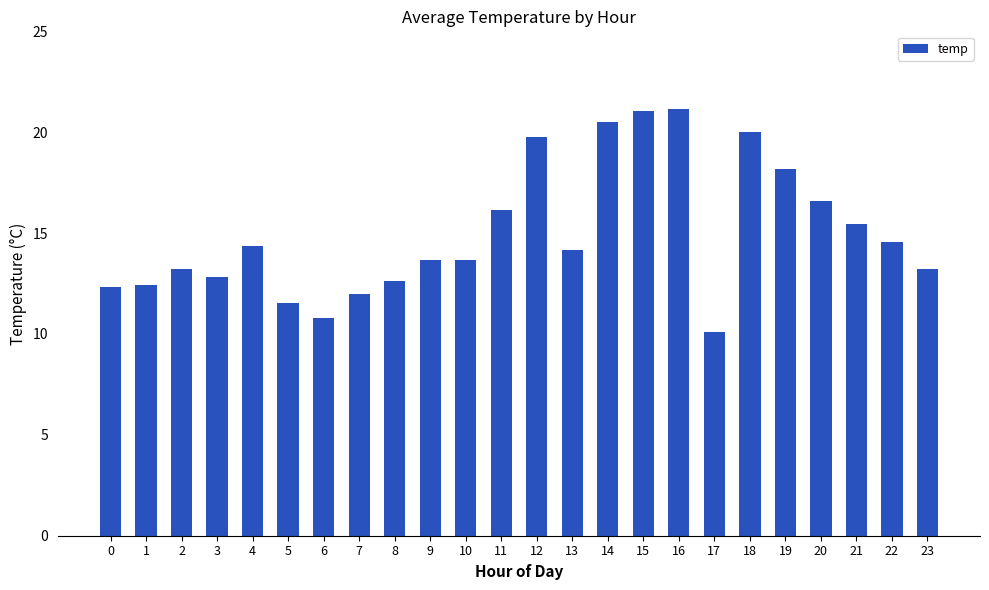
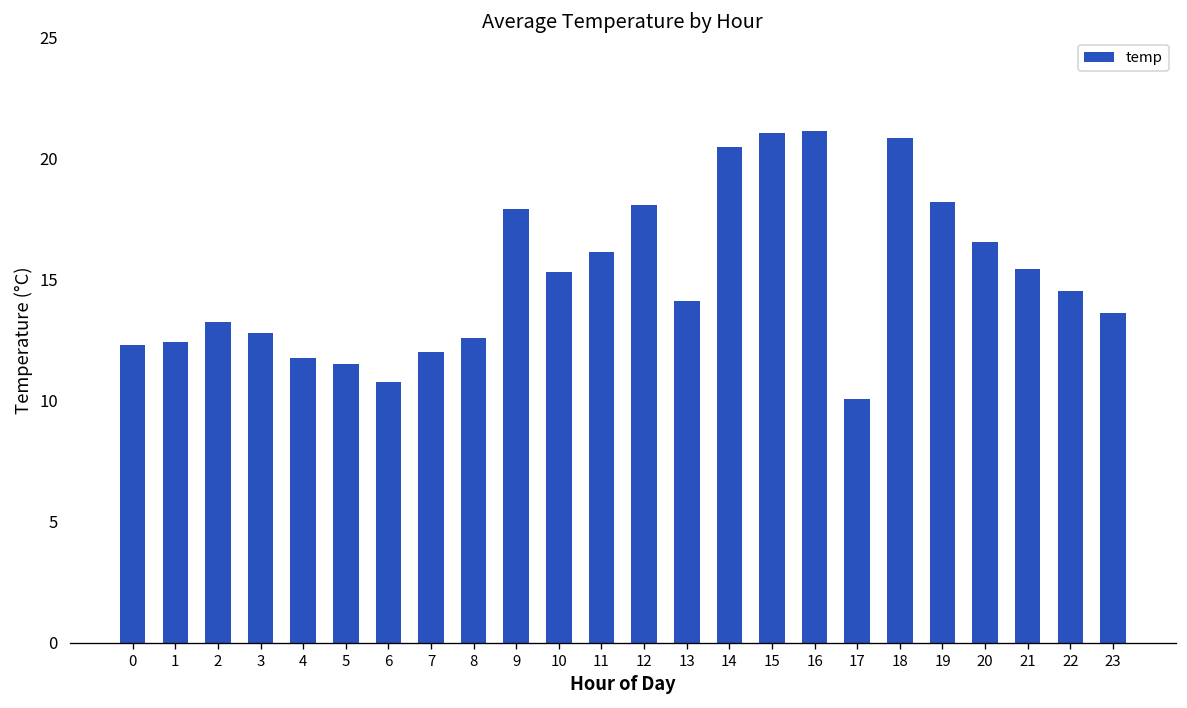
  {
    "0": 12.3,
    "1": 12.4,
    "2": 13.2,
    "3": 12.8,
-   "4": 14.4,
+   "4": 11.8,
    "5": 11.5,
    "6": 10.8,
    "7": 12.0,
    "8": 12.6,
-   "9": 13.7,
-   "10": 13.7,
+   "9": 17.9,
+   "10": 15.3,
    "11": 16.1,
-   "12": 19.8,
+   "12": 18.1,
    "13": 14.1,
    "14": 20.5,
    "15": 21.1,
    "16": 21.2,
    "17": 10.1,
-   "18": 20.0,
+   "18": 20.8,
    "19": 18.2,
    "20": 16.6,
    "21": 15.5,
    "22": 14.5,
-   "23": 13.2
+   "23": 13.6
  }
